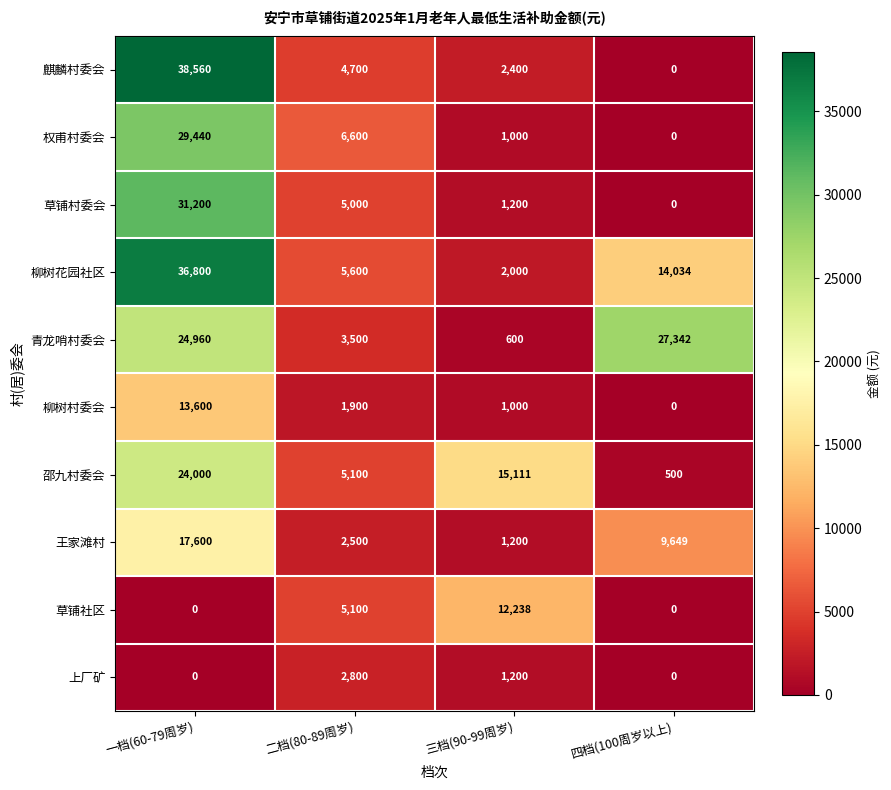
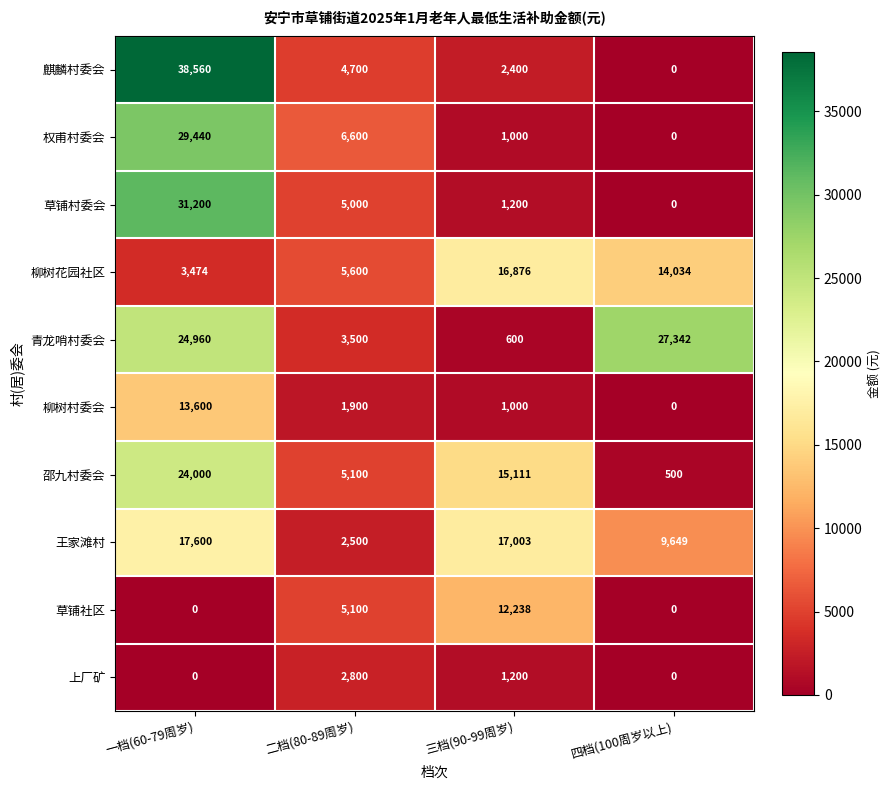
  {
    "麒麟村委会": {
      "一档(60-79周岁)": "38,560",
      "二档(80-89周岁)": "4,700",
      "三档(90-99周岁)": "2,400",
      "四档(100周岁以上)": "0"
    },
    "权甫村委会": {
      "一档(60-79周岁)": "29,440",
      "二档(80-89周岁)": "6,600",
      "三档(90-99周岁)": "1,000",
      "四档(100周岁以上)": "0"
    },
    "草铺村委会": {
      "一档(60-79周岁)": "31,200",
      "二档(80-89周岁)": "5,000",
      "三档(90-99周岁)": "1,200",
      "四档(100周岁以上)": "0"
    },
    "柳树花园社区": {
-     "一档(60-79周岁)": "36,800",
+     "一档(60-79周岁)": "3,474",
      "二档(80-89周岁)": "5,600",
-     "三档(90-99周岁)": "2,000",
+     "三档(90-99周岁)": "16,876",
      "四档(100周岁以上)": "14,034"
    },
    "青龙哨村委会": {
      "一档(60-79周岁)": "24,960",
      "二档(80-89周岁)": "3,500",
      "三档(90-99周岁)": "600",
      "四档(100周岁以上)": "27,342"
    },
    "柳树村委会": {
      "一档(60-79周岁)": "13,600",
      "二档(80-89周岁)": "1,900",
      "三档(90-99周岁)": "1,000",
      "四档(100周岁以上)": "0"
    },
    "邵九村委会": {
      "一档(60-79周岁)": "24,000",
      "二档(80-89周岁)": "5,100",
      "三档(90-99周岁)": "15,111",
      "四档(100周岁以上)": "500"
    },
    "王家滩村": {
      "一档(60-79周岁)": "17,600",
      "二档(80-89周岁)": "2,500",
-     "三档(90-99周岁)": "1,200",
+     "三档(90-99周岁)": "17,003",
      "四档(100周岁以上)": "9,649"
    },
    "草铺社区": {
      "一档(60-79周岁)": "0",
      "二档(80-89周岁)": "5,100",
      "三档(90-99周岁)": "12,238",
      "四档(100周岁以上)": "0"
    },
    "上厂矿": {
      "一档(60-79周岁)": "0",
      "二档(80-89周岁)": "2,800",
      "三档(90-99周岁)": "1,200",
      "四档(100周岁以上)": "0"
    }
  }
